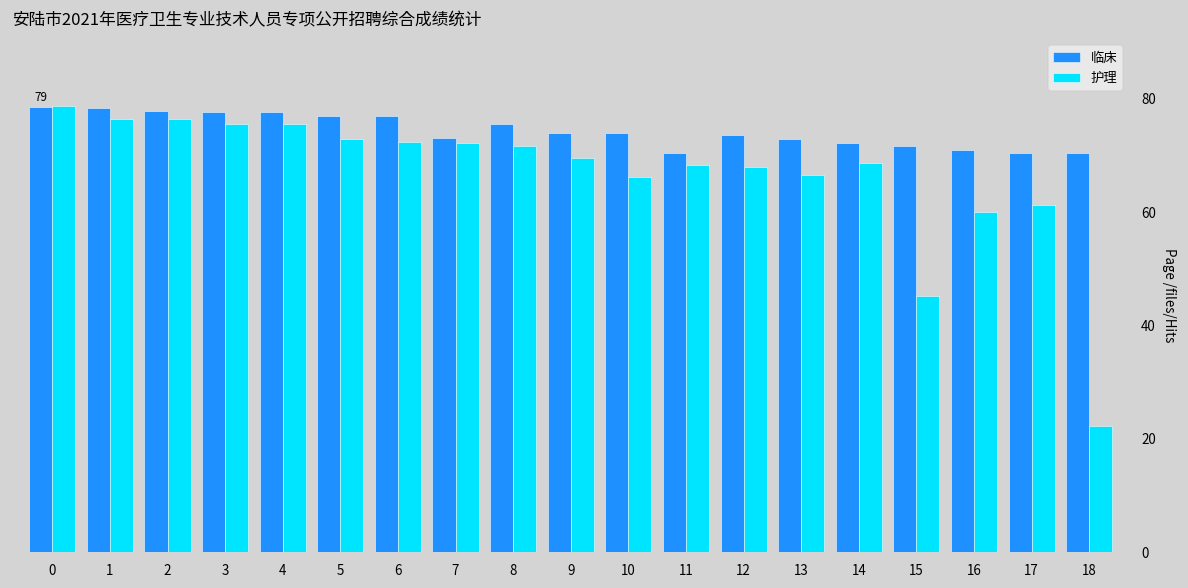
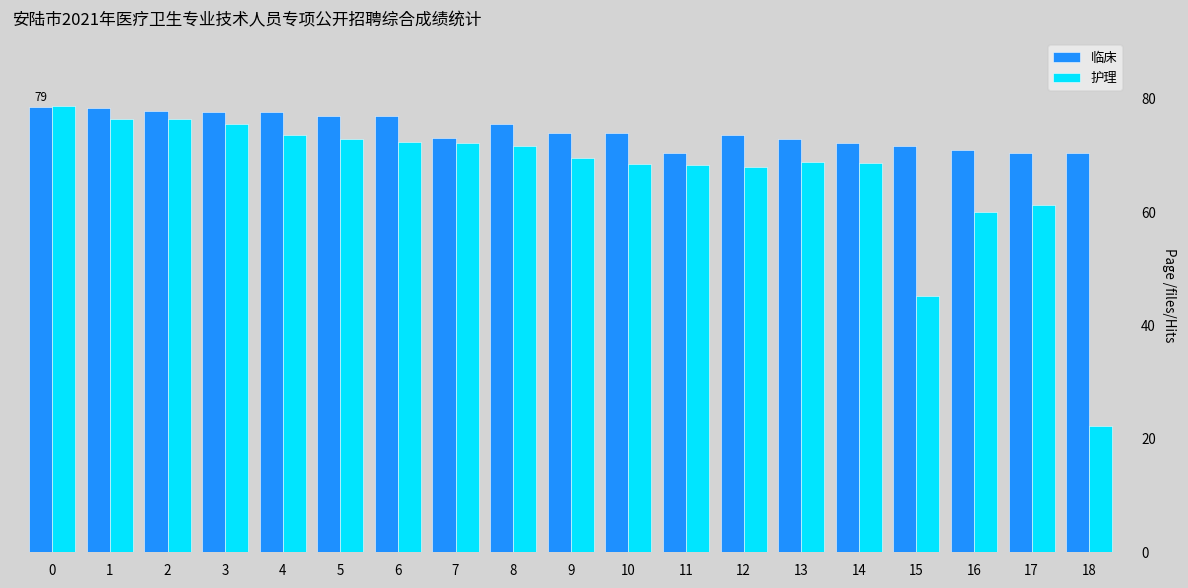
  {
    "临床": {
      "0": 79
    },
    "护理": {
      "1": 77,
      "2": 76,
      "3": 76,
-     "4": 76,
+     "4": 74,
      "5": 73,
      "6": 72,
      "7": 72,
      "8": 72,
      "9": 70,
-     "10": 66,
+     "10": 68,
      "11": 68,
      "12": 68,
-     "13": 67,
+     "13": 69,
      "14": 69,
      "15": 45,
      "16": 60,
      "17": 61,
      "18": 22
    }
  }
